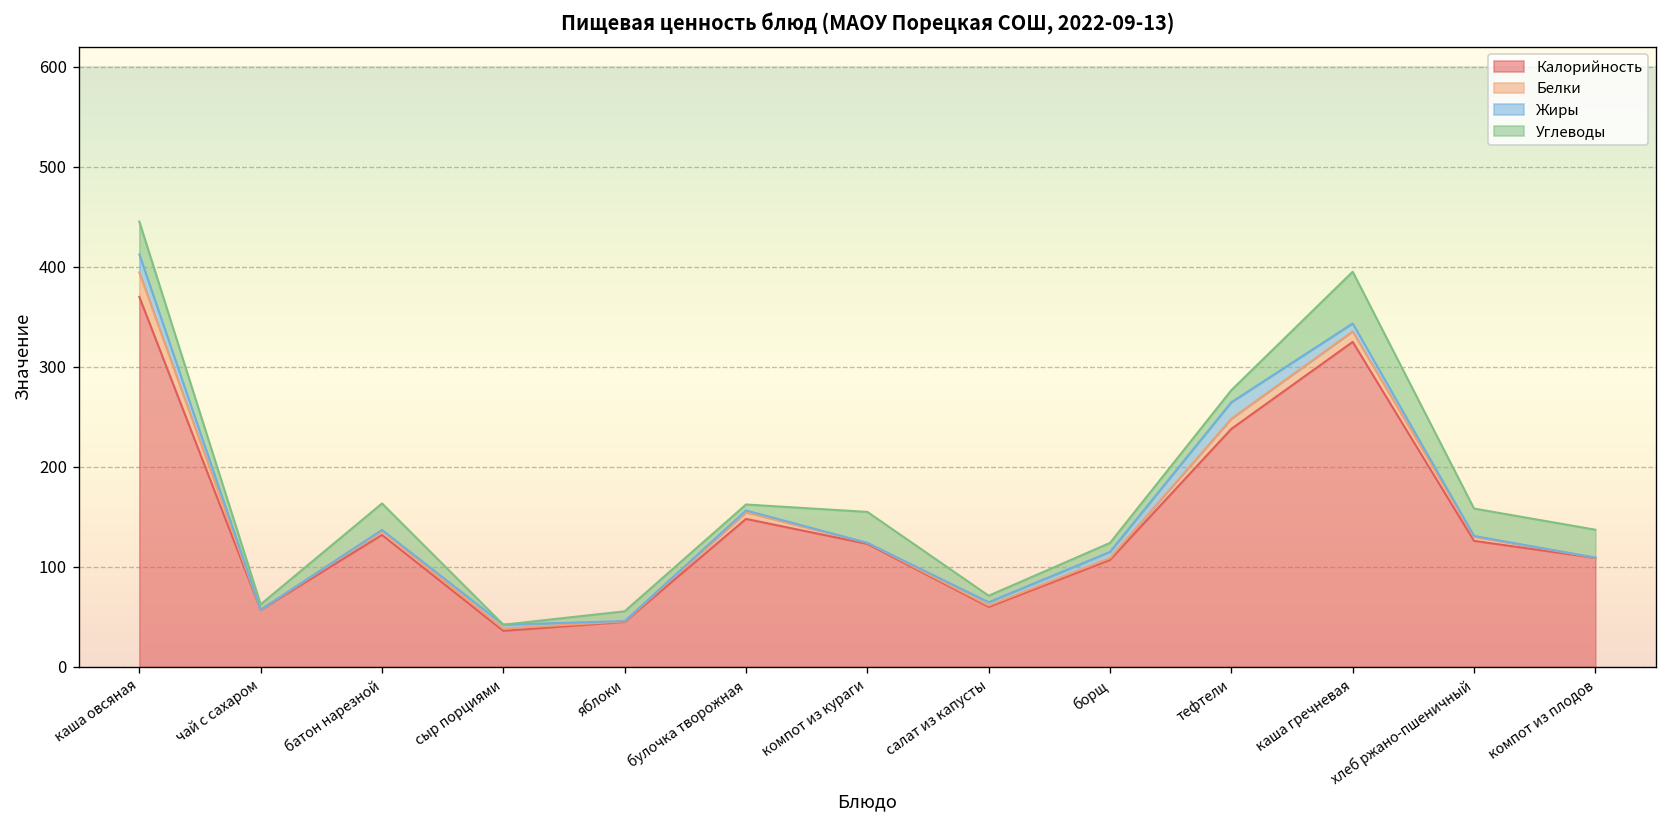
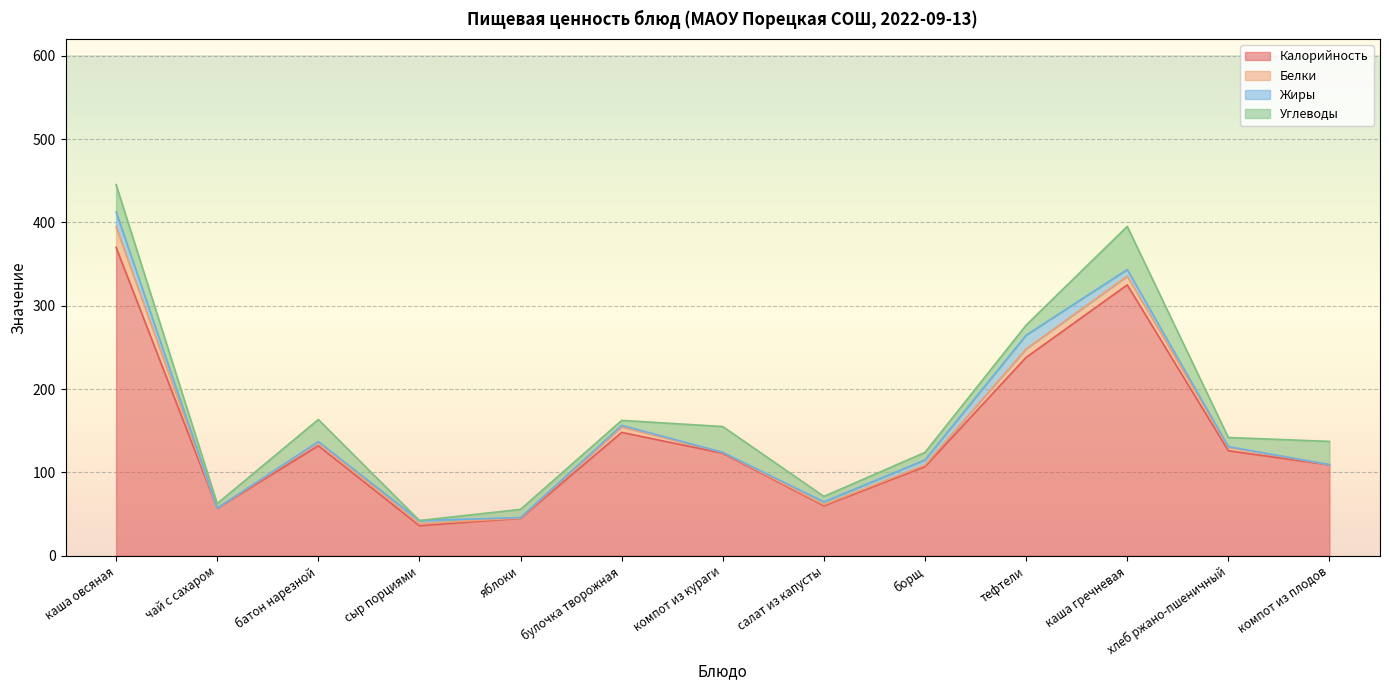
  {
    "Жиры": {
      "каша овсяная": 20,
      "салат из капусты": 0,
      "борщ": 10,
      "тефтели": 20,
      "каша гречневая": 10
    },
    "Углеводы": {
      "каша овсяная": 30,
      "чай с сахаром": 10,
      "батон нарезной": 30,
      "яблоки": 10,
      "булочка творожная": 10,
      "компот из кураги": 30,
      "салат из капусты": 10,
      "борщ": 10,
      "тефтели": 10,
      "каша гречневая": 50,
-     "хлеб ржано-пшеничный": 30,
+     "хлеб ржано-пшеничный": 10,
      "компот из плодов": 30
    }
  }
